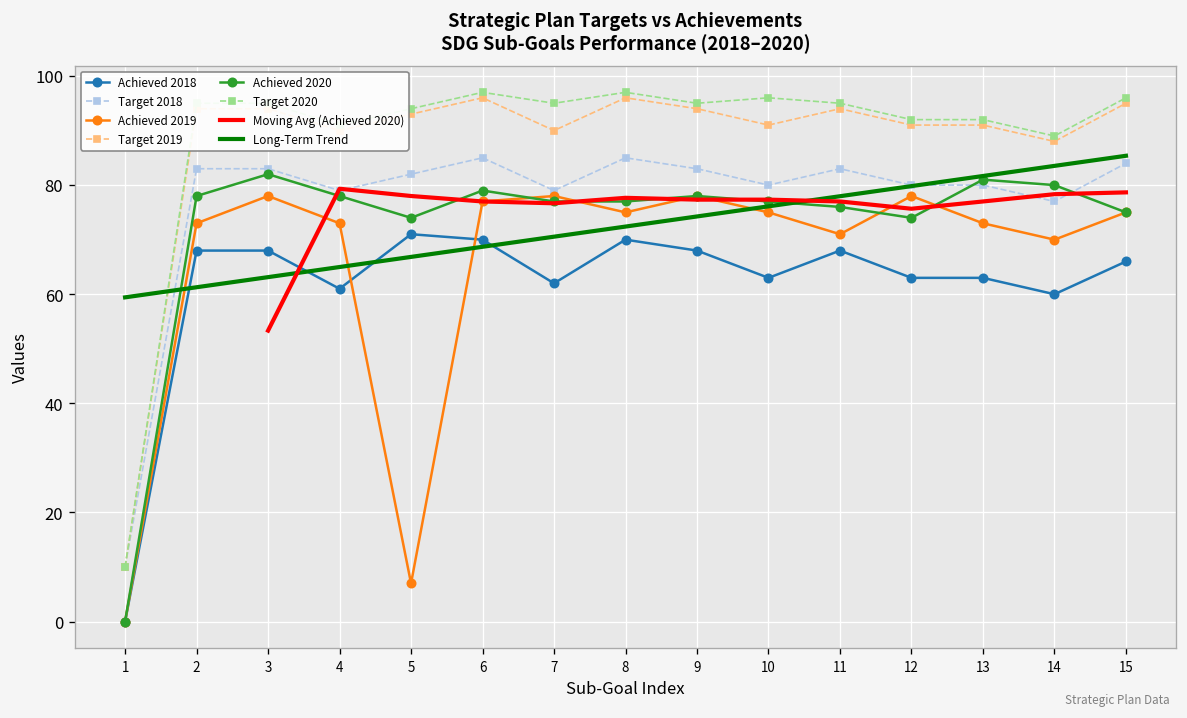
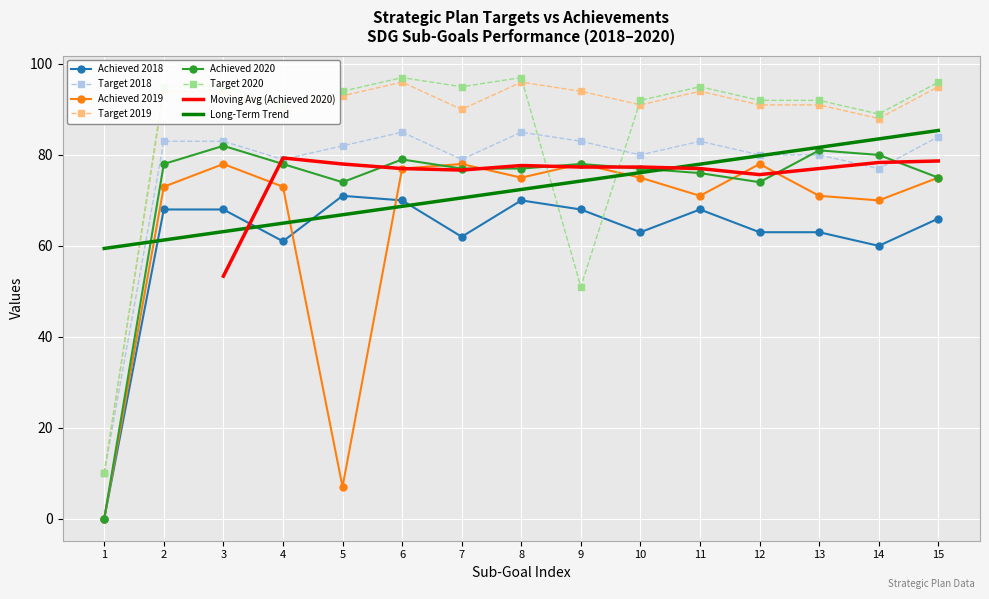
  {
    "Achieved 2018": {
      "2": 68,
      "3": 68,
      "4": 61,
      "5": 71,
      "6": 70,
      "7": 62,
      "8": 70,
      "9": 68,
      "10": 63,
      "11": 68,
      "12": 63,
      "13": 63,
      "14": 60,
      "15": 66
    },
    "Target 2018": {
      "2": 83,
      "3": 83,
      "5": 82,
      "6": 85,
      "7": 79,
      "8": 85,
      "9": 83,
      "10": 80,
      "11": 83,
      "13": 80,
      "14": 77,
      "15": 84
    },
    "Achieved 2019": {
      "2": 73,
      "3": 78,
      "4": 73,
      "5": 7,
      "7": 78,
      "8": 75,
      "10": 75,
      "11": 71,
      "12": 78,
-     "13": 73,
+     "13": 71,
      "14": 70
    },
    "Target 2019": {
      "5": 93,
      "6": 96,
      "7": 90,
      "8": 96,
      "9": 94,
      "10": 91,
      "11": 94,
      "12": 91,
      "13": 91,
      "14": 88,
      "15": 95
    },
    "Achieved 2020": {
      "2": 78,
      "3": 82,
      "4": 78,
      "5": 74,
      "6": 79,
      "8": 77,
      "11": 76,
      "12": 74,
      "13": 81,
      "14": 80
    },
    "Target 2020": {
      "5": 94,
      "6": 97,
      "7": 95,
      "8": 97,
-     "9": 95,
-     "10": 96,
+     "9": 51,
+     "10": 92,
      "11": 95,
      "12": 92,
      "13": 92,
      "14": 89,
      "15": 96
    },
    "Moving Avg (Achieved 2020)": {
      "3": 53,
      "5": 78,
      "8": 78,
      "9": 77,
      "11": 77,
      "12": 76,
      "13": 77,
      "14": 78,
      "15": 79
    },
    "Long-Term Trend": {
      "1": 59,
      "2": 61,
      "3": 63,
      "4": 65,
      "5": 67,
      "6": 69,
      "7": 71,
      "8": 72,
      "9": 74,
      "10": 76,
      "11": 78,
      "13": 82,
      "14": 84,
      "15": 85
    }
  }
